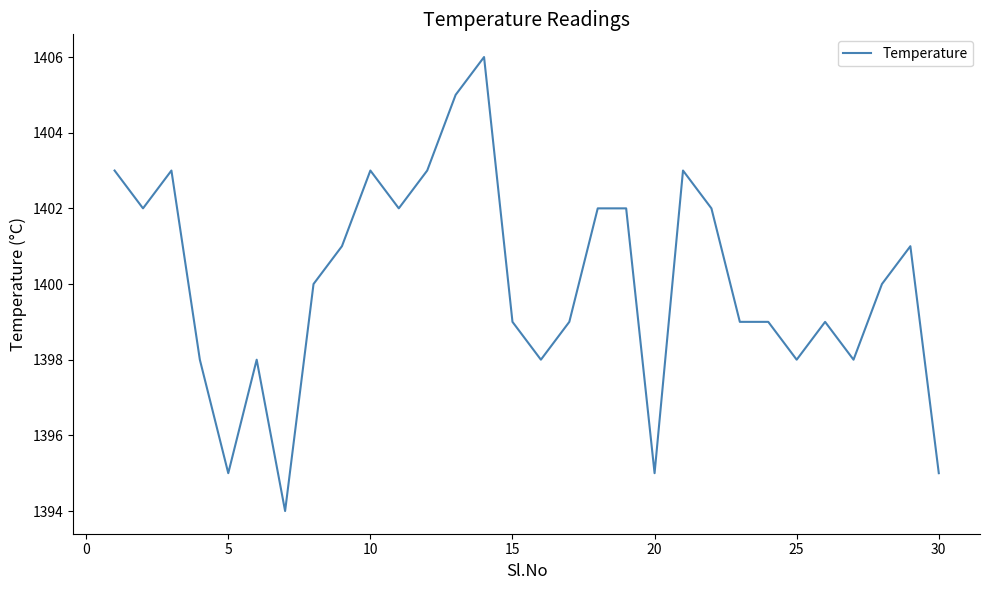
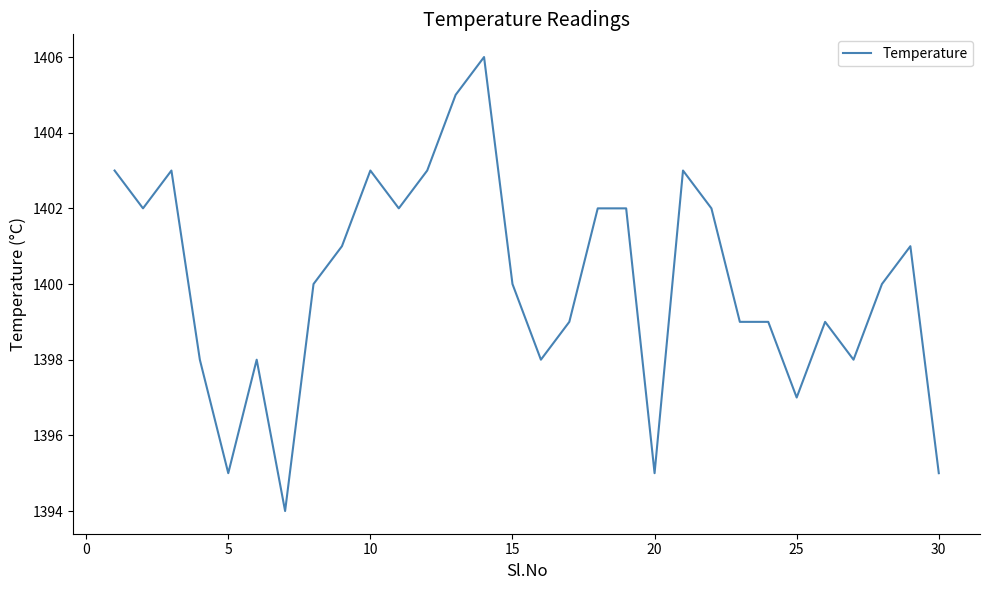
  {
    "5": 1395,
    "10": 1403,
-   "15": 1399,
+   "15": 1400,
    "20": 1395,
-   "25": 1398,
+   "25": 1397,
    "30": 1395
  }
